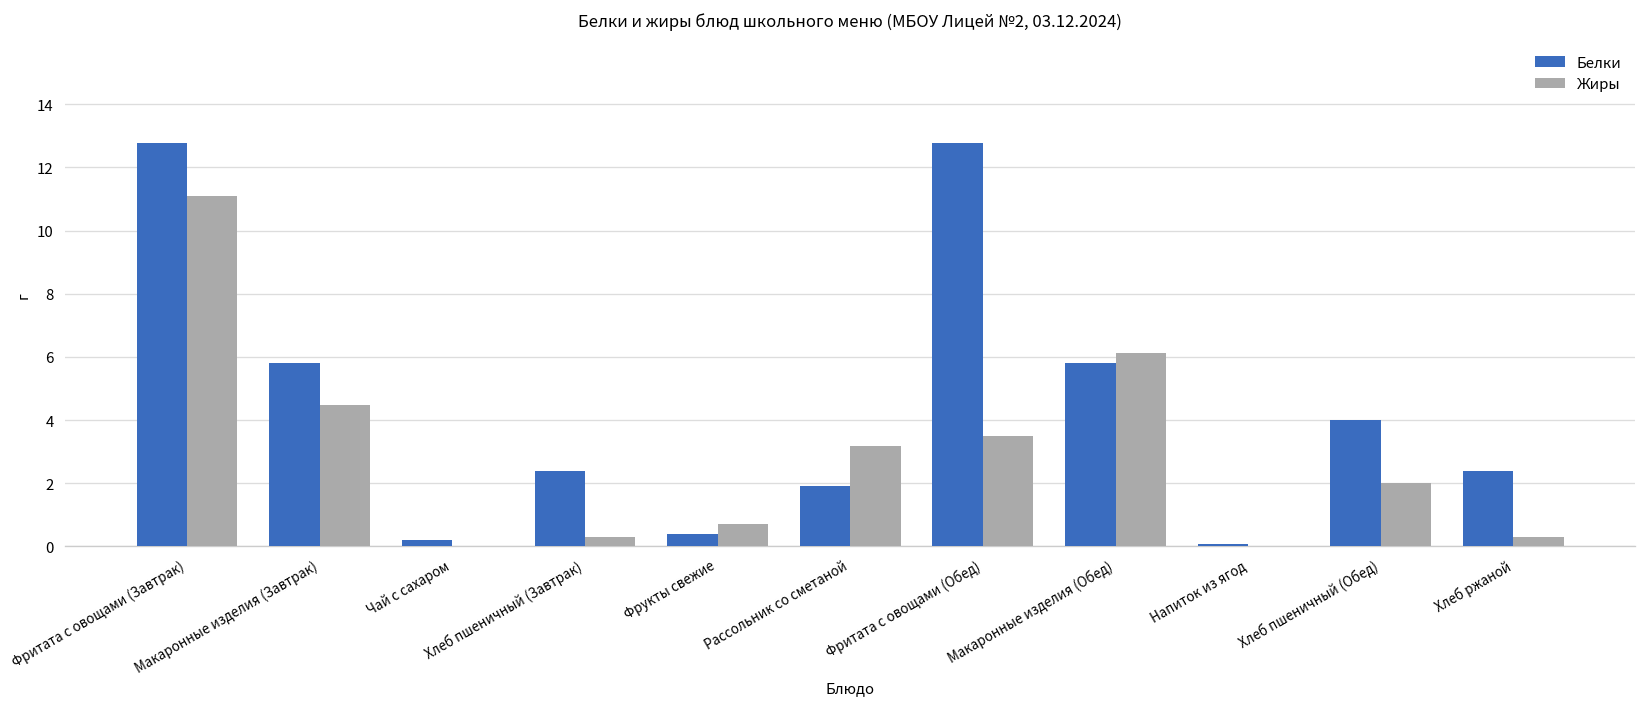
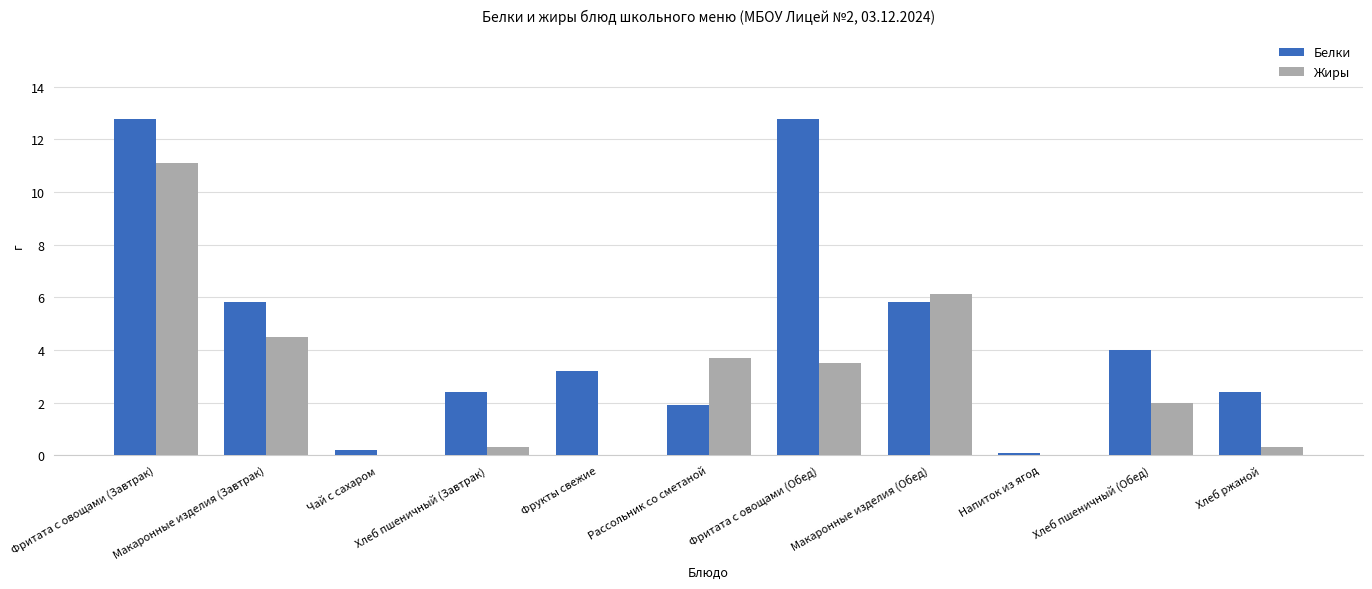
  {
    "Белки": {
      "Фритата с овощами (Завтрак)": 12.8,
      "Макаронные изделия (Завтрак)": 5.8,
      "Чай с сахаром": 0.2,
      "Хлеб пшеничный (Завтрак)": 2.4,
-     "Фрукты свежие": 0.4,
+     "Фрукты свежие": 3.2,
      "Рассольник со сметаной": 1.9,
      "Фритата с овощами (Обед)": 12.8,
      "Макаронные изделия (Обед)": 5.8,
      "Хлеб пшеничный (Обед)": 4.0,
      "Хлеб ржаной": 2.4
    },
    "Жиры": {
      "Фритата с овощами (Завтрак)": 11.1,
      "Макаронные изделия (Завтрак)": 4.5,
      "Хлеб пшеничный (Завтрак)": 0.3,
-     "Фрукты свежие": 0.7,
-     "Рассольник со сметаной": 3.2,
+     "Фрукты свежие": 0.0,
+     "Рассольник со сметаной": 3.7,
      "Фритата с овощами (Обед)": 3.5,
      "Макаронные изделия (Обед)": 6.1,
      "Хлеб пшеничный (Обед)": 2.0,
      "Хлеб ржаной": 0.3
    }
  }
